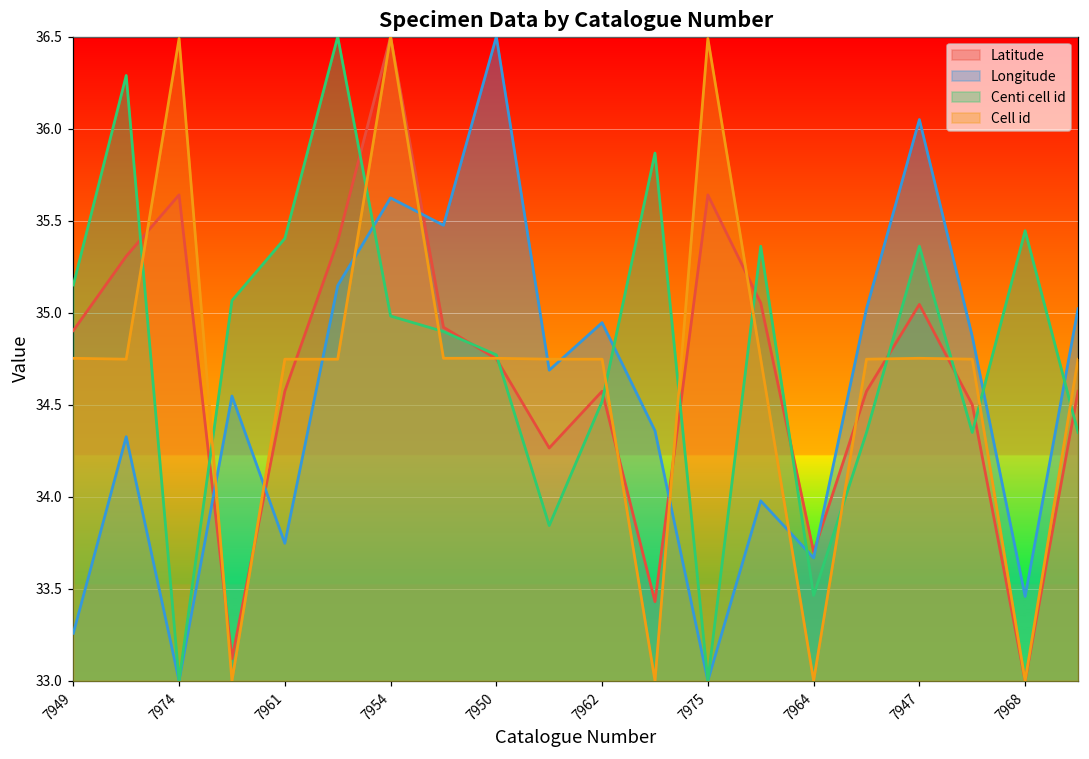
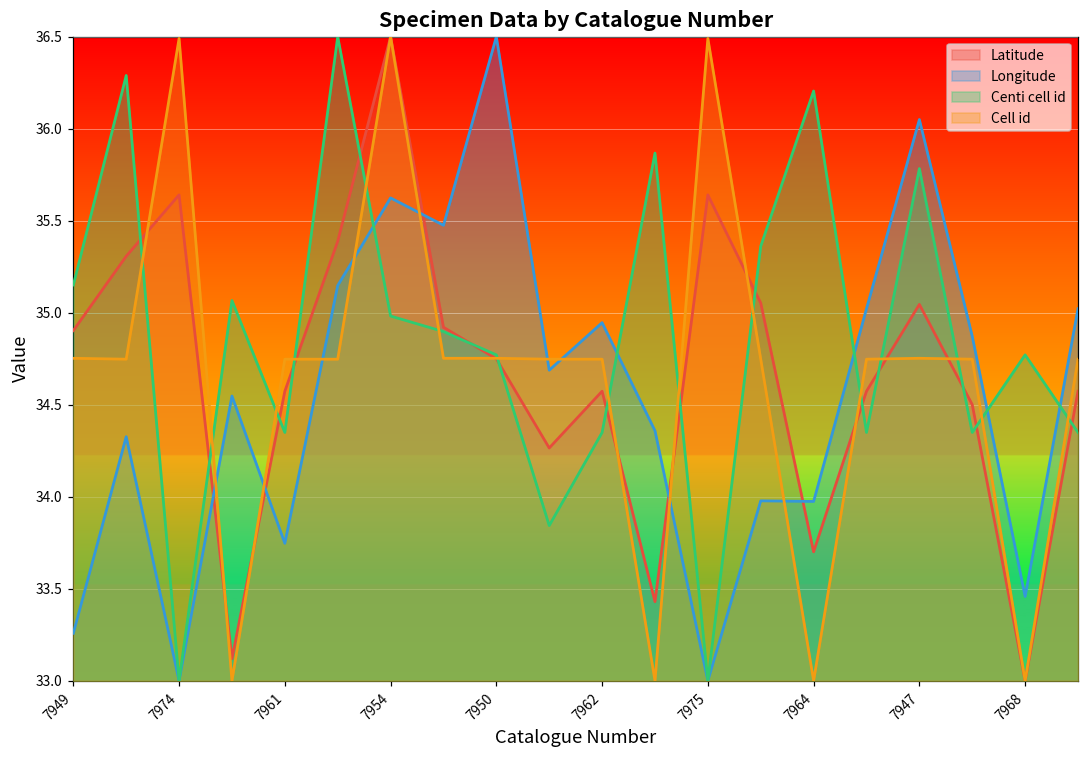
  {
    "Longitude": {
      "7949": 33.26,
      "7961": 33.75,
      "7954": 35.62,
      "7950": 36.50,
      "7962": 34.95,
-     "7964": 33.67,
+     "7964": 33.97,
      "7947": 36.05,
      "7968": 33.46
    },
    "Centi cell id": {
      "7949": 35.15,
-     "7961": 35.40,
+     "7961": 34.35,
      "7954": 34.98,
      "7950": 34.77,
-     "7962": 34.52,
-     "7964": 33.46,
-     "7947": 35.36,
-     "7968": 35.45
+     "7962": 34.35,
+     "7964": 36.20,
+     "7947": 35.78,
+     "7968": 34.77
    }
  }
